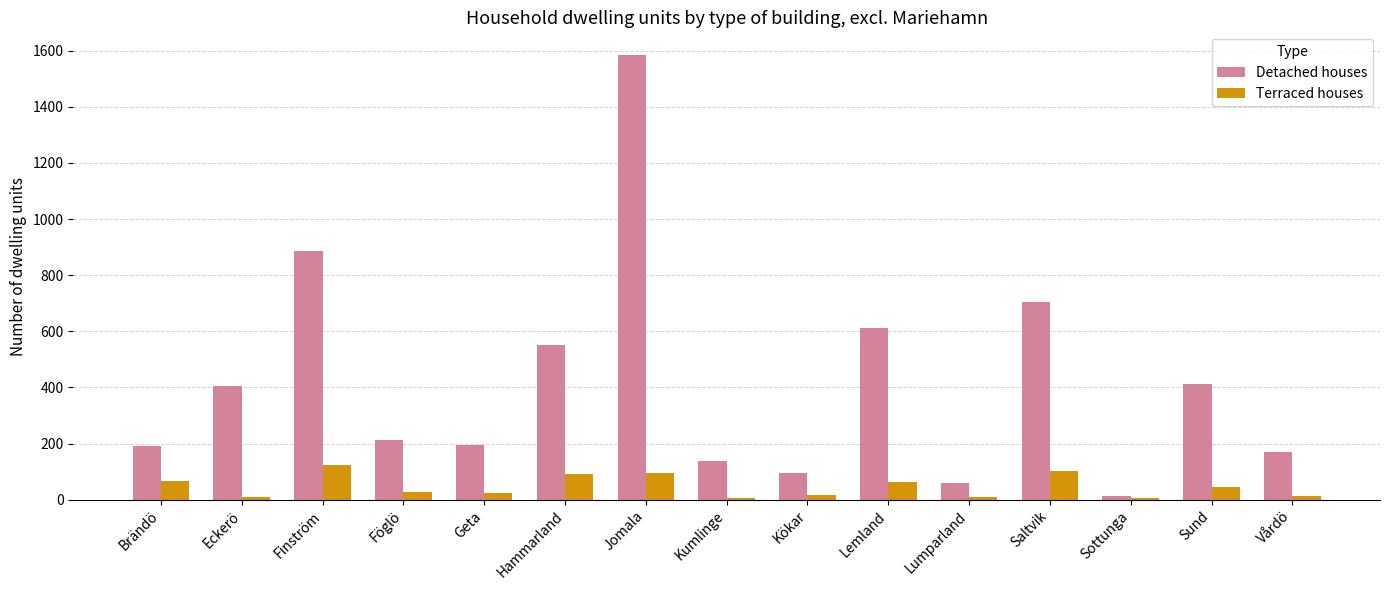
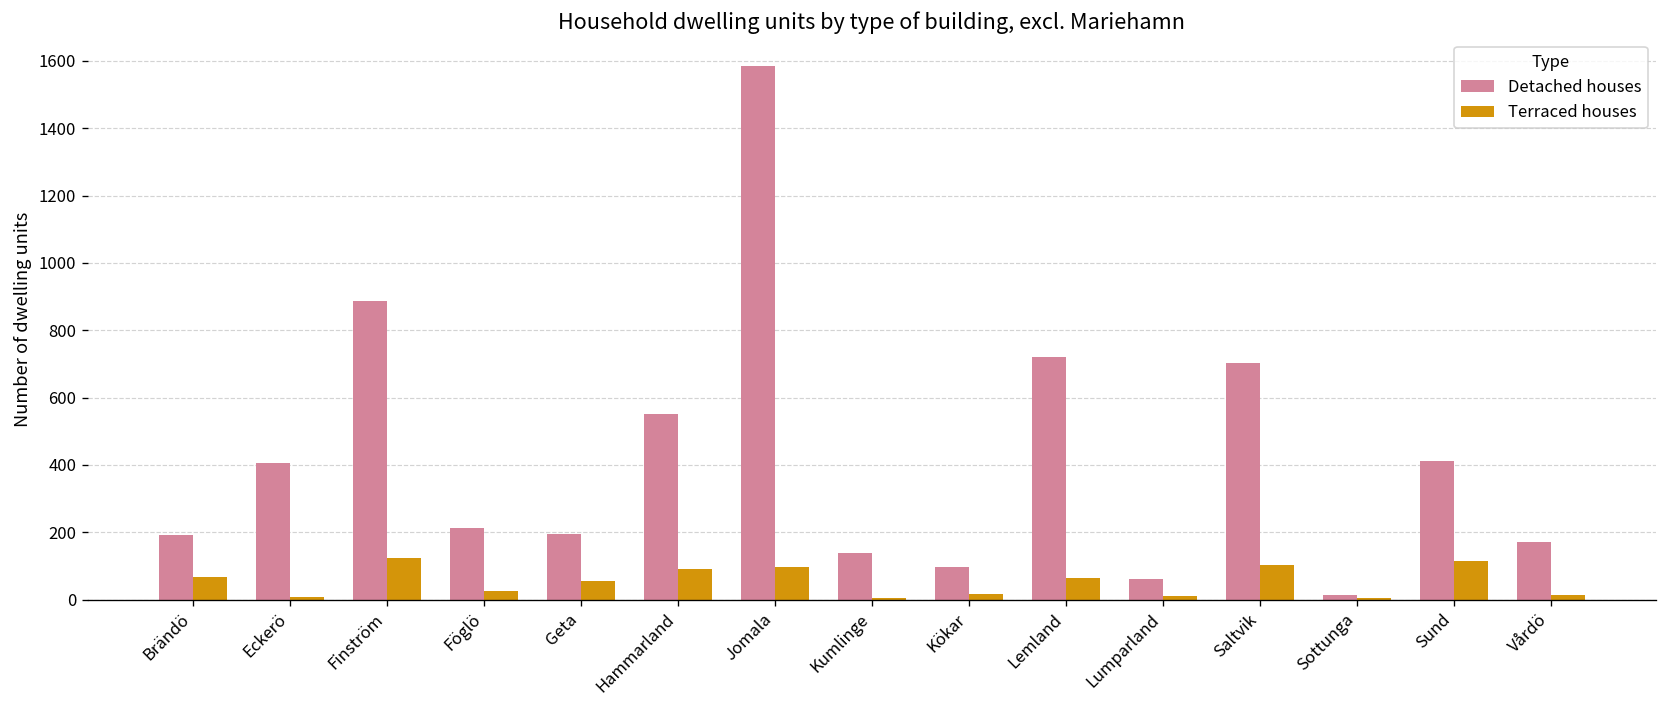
  {
    "Detached houses": {
      "Brändö": 190,
      "Eckerö": 410,
      "Finström": 890,
      "Föglö": 210,
      "Geta": 200,
      "Hammarland": 550,
      "Jomala": 1590,
      "Kumlinge": 140,
      "Kökar": 100,
-     "Lemland": 610,
+     "Lemland": 720,
      "Lumparland": 60,
      "Saltvik": 700,
      "Sottunga": 10,
      "Sund": 410,
      "Vårdö": 170
    },
    "Terraced houses": {
      "Brändö": 70,
      "Finström": 130,
      "Föglö": 30,
-     "Geta": 20,
+     "Geta": 60,
      "Hammarland": 90,
      "Jomala": 100,
      "Kökar": 20,
      "Lemland": 60,
      "Lumparland": 10,
      "Saltvik": 100,
-     "Sund": 50,
+     "Sund": 120,
      "Vårdö": 20
    }
  }
